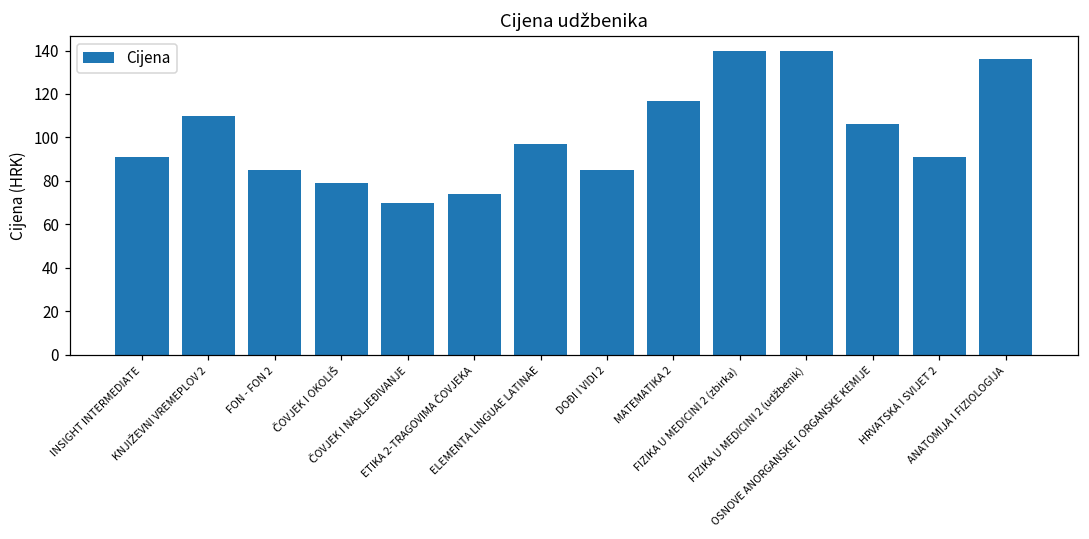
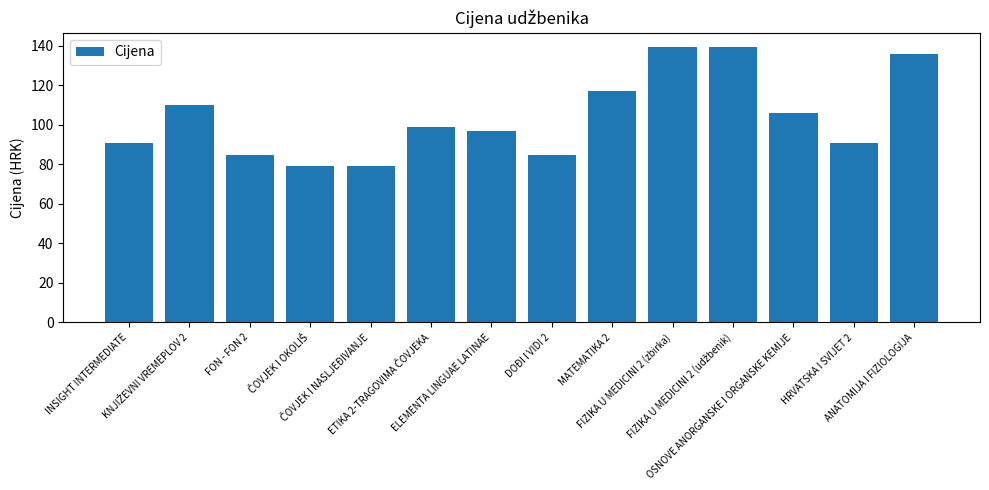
  {
    "INSIGHT INTERMEDIATE": 91,
    "KNJIŽEVNI VREMEPLOV 2": 110,
    "FON - FON 2": 85,
    "ČOVJEK I OKOLIŠ": 79,
-   "ČOVJEK I NASLJEĐIVANJE": 70,
-   "ETIKA 2-TRAGOVIMA ČOVJEKA": 74,
+   "ČOVJEK I NASLJEĐIVANJE": 79,
+   "ETIKA 2-TRAGOVIMA ČOVJEKA": 99,
    "ELEMENTA LINGUAE LATINAE": 97,
    "DOĐI I VIDI 2": 85,
    "MATEMATIKA 2": 117,
    "FIZIKA U MEDICINI 2 (zbirka)": 140,
    "FIZIKA U MEDICINI 2 (udžbenik)": 140,
    "OSNOVE ANORGANSKE I ORGANSKE KEMIJE": 106,
    "HRVATSKA I SVIJET 2": 91,
    "ANATOMIJA I FIZIOLOGIJA": 136
  }
